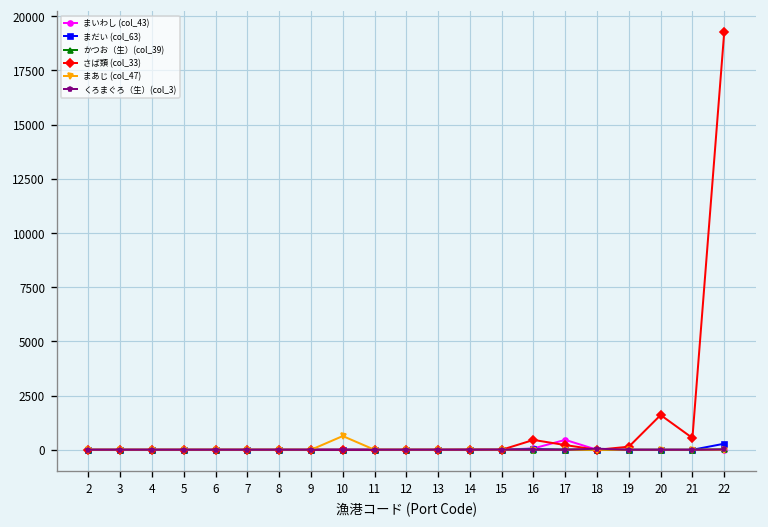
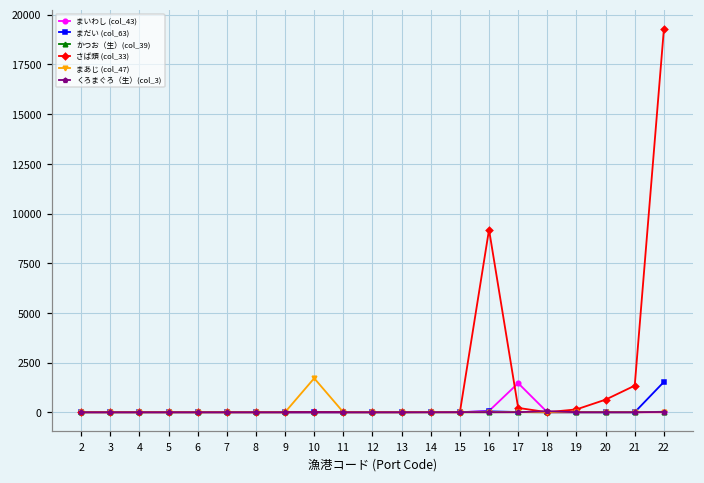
  {
    "まいわし (col_43)": {
-     "17": 500
+     "17": 1500
    },
    "まだい (col_63)": {
-     "22": 300
+     "22": 1500
    },
    "さば類 (col_33)": {
-     "16": 500,
+     "16": 9200,
      "17": 200,
-     "20": 1600,
-     "21": 500,
+     "20": 600,
+     "21": 1300,
      "22": 19300
    },
    "まあじ (col_47)": {
-     "10": 600
+     "10": 1700
    }
  }
